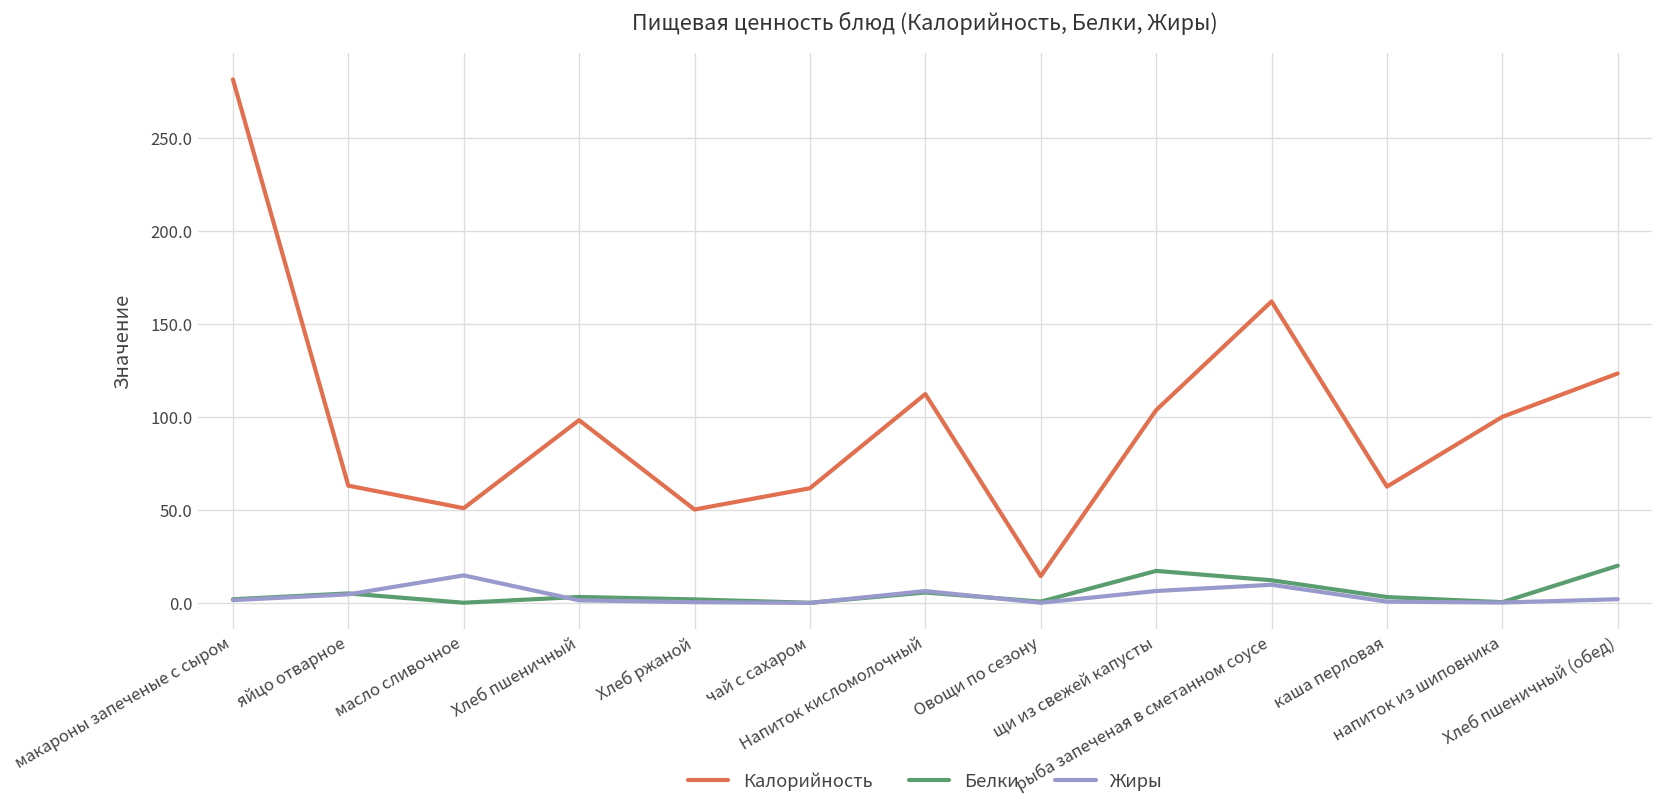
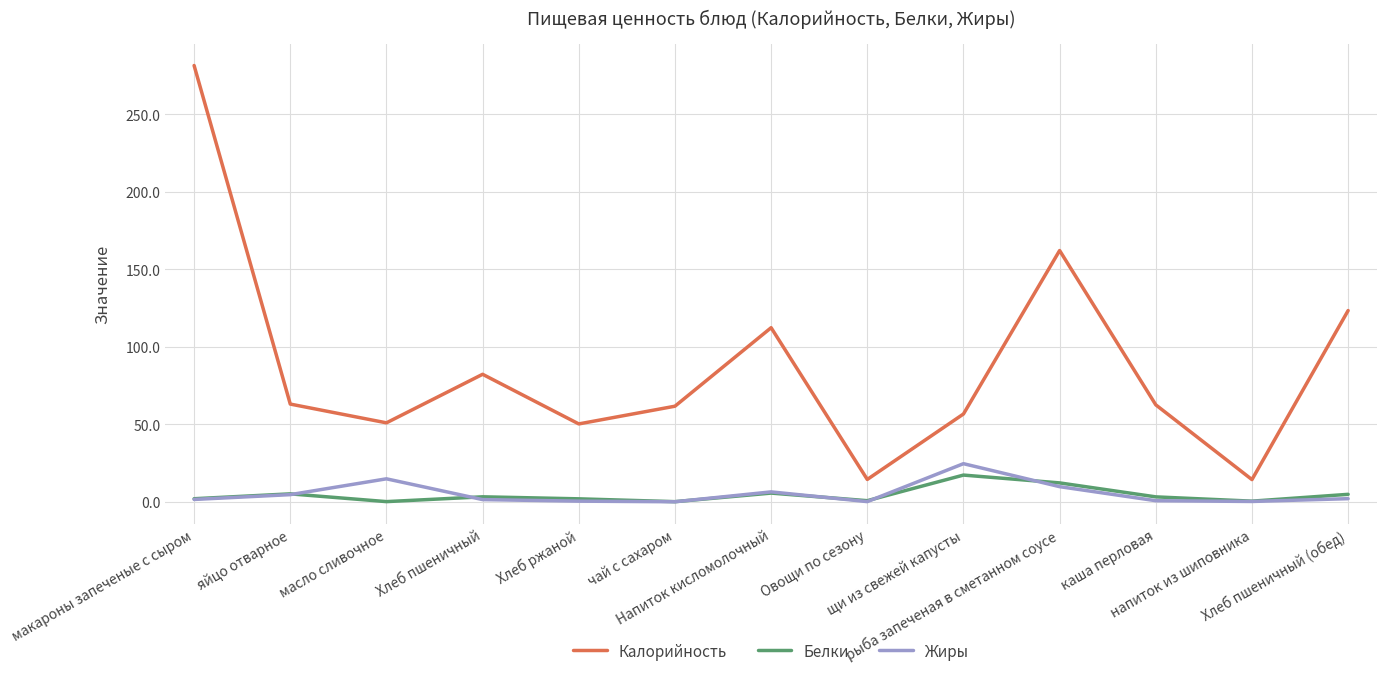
  {
    "Калорийность": {
      "макароны запеченые с сыром": 281,
      "яйцо отварное": 63,
      "масло сливочное": 51,
-     "Хлеб пшеничный": 98,
+     "Хлеб пшеничный": 82,
      "Хлеб ржаной": 50,
      "чай с сахаром": 62,
      "Напиток кисломолочный": 112,
      "Овощи по сезону": 14,
-     "щи из свежей капусты": 104,
+     "щи из свежей капусты": 57,
      "рыба запеченая в сметанном соусе": 162,
      "каша перловая": 63,
-     "напиток из шиповника": 100,
+     "напиток из шиповника": 14,
      "Хлеб пшеничный (обед)": 123
    },
    "Белки": {
      "масло сливочное": 0,
      "Хлеб пшеничный": 3,
      "щи из свежей капусты": 17,
      "рыба запеченая в сметанном соусе": 12,
      "каша перловая": 3,
-     "Хлеб пшеничный (обед)": 20
+     "Хлеб пшеничный (обед)": 5
    },
    "Жиры": {
      "масло сливочное": 15,
      "Хлеб пшеничный": 1,
-     "щи из свежей капусты": 6,
+     "щи из свежей капусты": 25,
      "рыба запеченая в сметанном соусе": 10,
      "каша перловая": 1,
      "Хлеб пшеничный (обед)": 2
    }
  }
